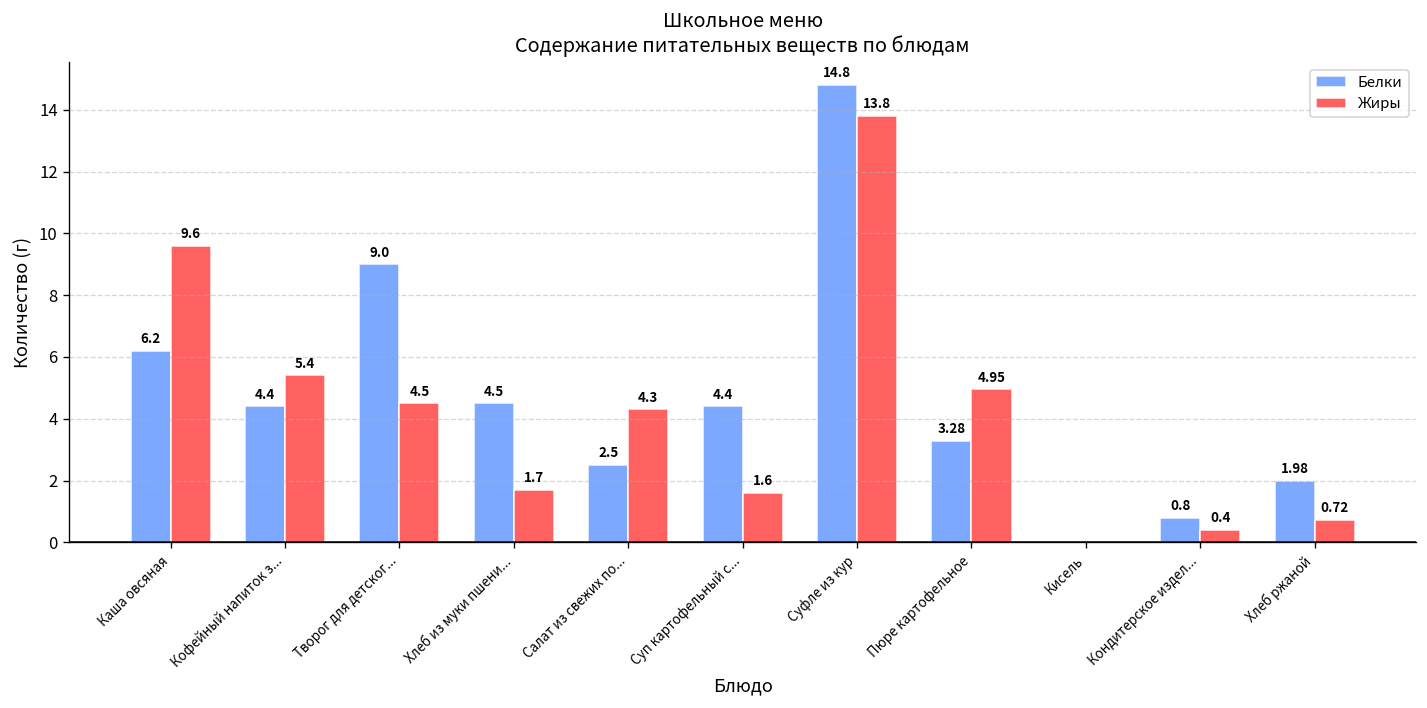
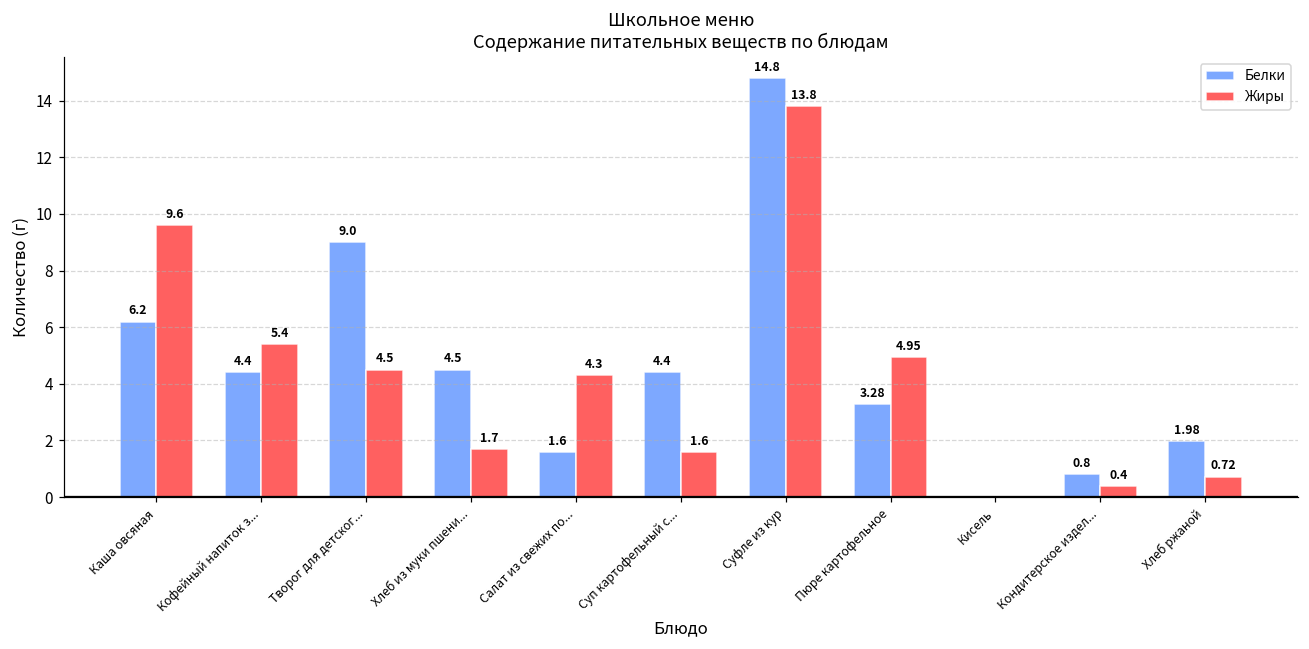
  {
    "Белки": {
      "Каша овсяная": 6.2,
      "Кофейный напиток з...": 4.4,
      "Творог для детског...": 9.0,
      "Хлеб из муки пшени...": 4.5,
-     "Салат из свежих по...": 2.5,
+     "Салат из свежих по...": 1.6,
      "Суп картофельный с...": 4.4,
      "Суфле из кур": 14.8,
      "Пюре картофельное": 3.28,
      "Кондитерское издел...": 0.8,
      "Хлеб ржаной": 1.98
    },
    "Жиры": {
      "Каша овсяная": 9.6,
      "Кофейный напиток з...": 5.4,
      "Творог для детског...": 4.5,
      "Хлеб из муки пшени...": 1.7,
      "Салат из свежих по...": 4.3,
      "Суп картофельный с...": 1.6,
      "Суфле из кур": 13.8,
      "Пюре картофельное": 4.95,
      "Кондитерское издел...": 0.4,
      "Хлеб ржаной": 0.72
    }
  }
